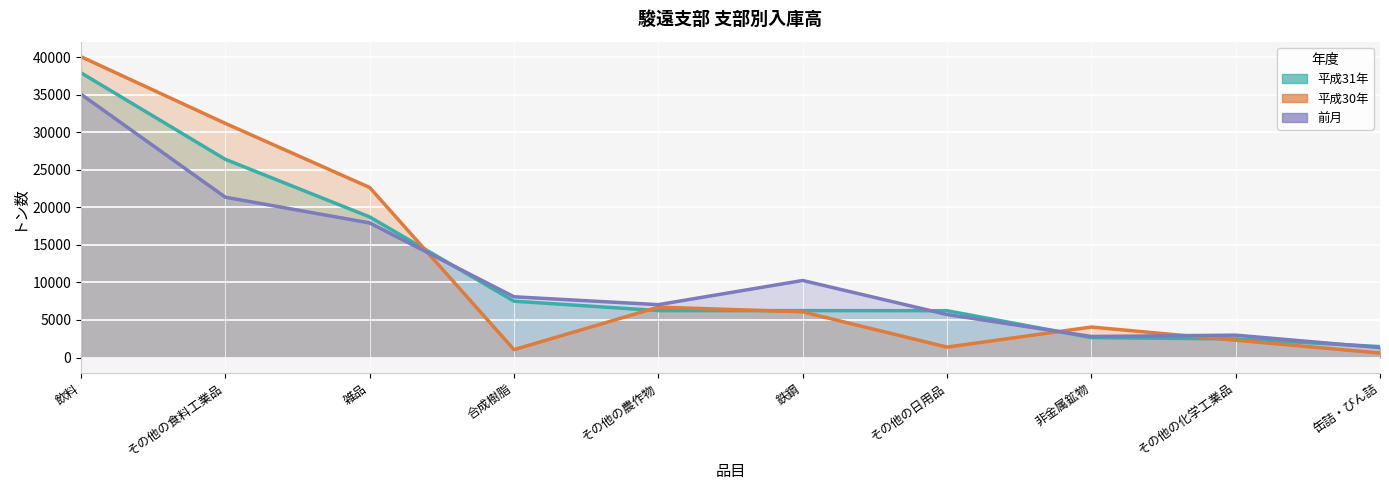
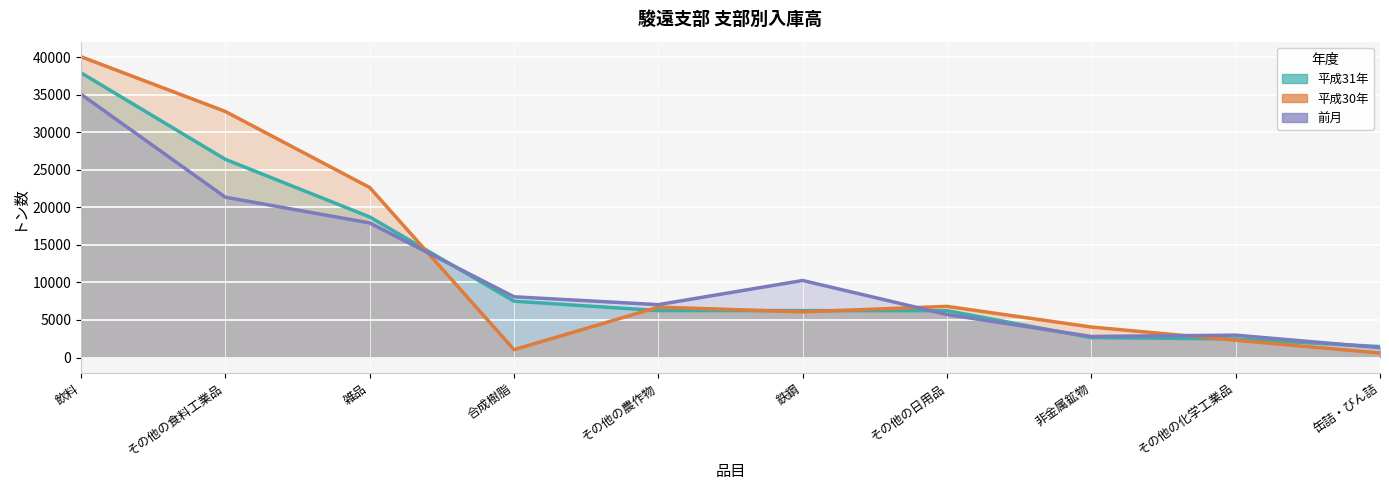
  {
    "平成30年": {
      "飲料": 40000,
-     "その他の食料工業品": 31000,
+     "その他の食料工業品": 33000,
      "雑品": 23000,
      "合成樹脂": 1000,
-     "その他の日用品": 1000,
+     "その他の日用品": 7000,
      "非金属鉱物": 4000,
      "缶詰・びん詰": 1000
    }
  }
